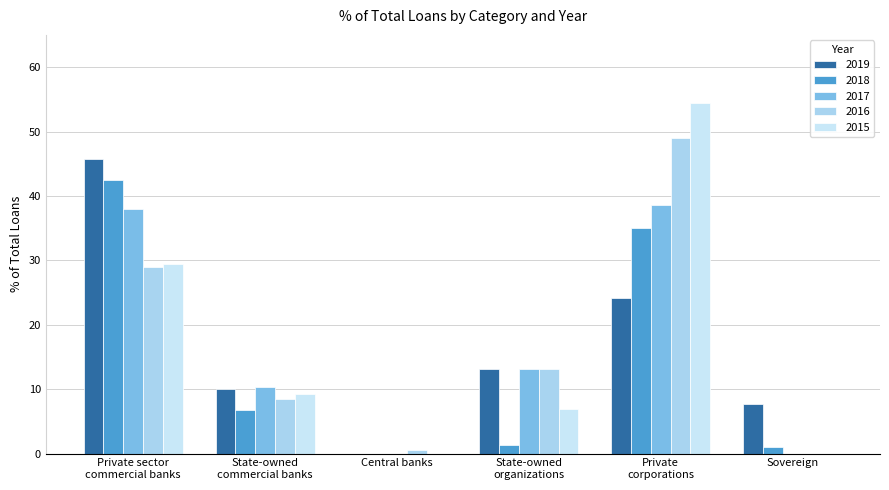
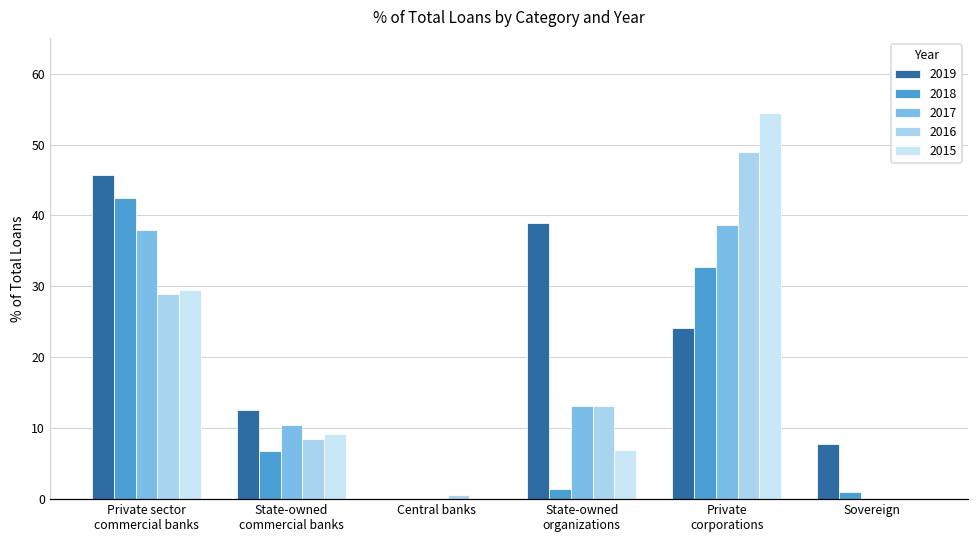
  {
    "2019": {
      "Private sector commercial banks": 46,
-     "State-owned commercial banks": 10,
+     "State-owned commercial banks": 13,
      "Central banks": 0,
-     "State-owned organizations": 13,
+     "State-owned organizations": 39,
      "Private corporations": 24,
      "Sovereign": 8
    },
    "2018": {
      "Private sector commercial banks": 43,
      "State-owned commercial banks": 7,
      "Central banks": 0,
      "State-owned organizations": 1,
-     "Private corporations": 35,
+     "Private corporations": 33,
      "Sovereign": 1
    }
  }
